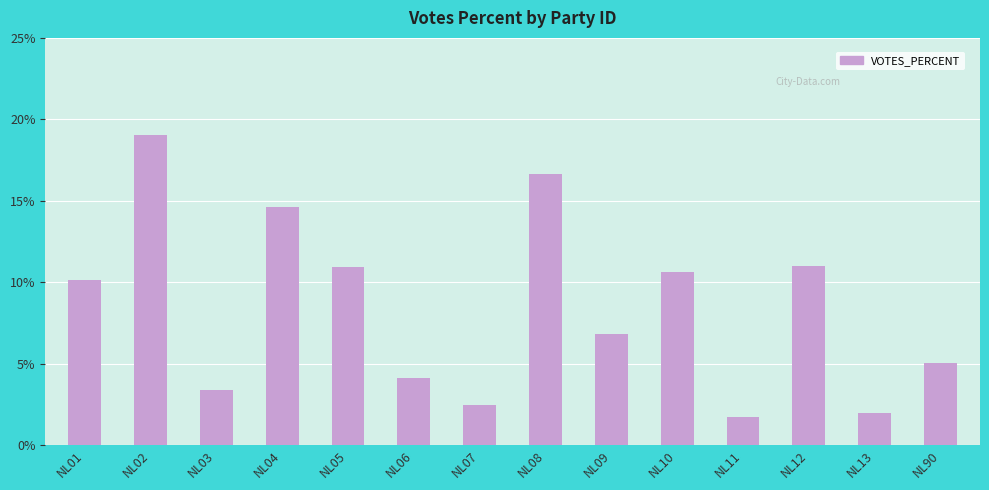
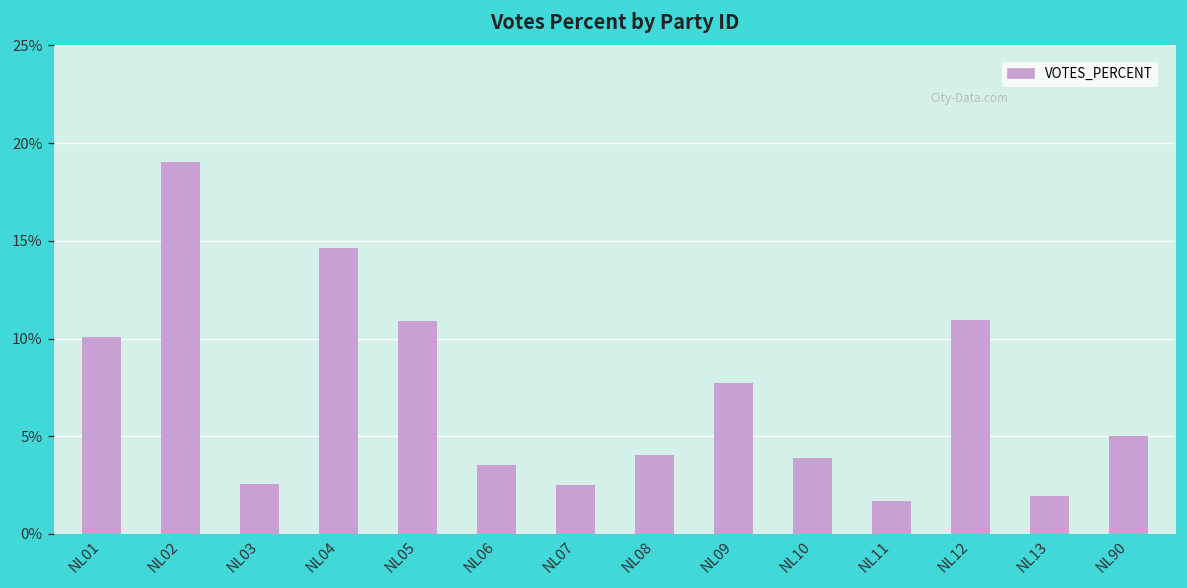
  {
    "NL01": "10.1%",
    "NL02": "19.0%",
-   "NL03": "3.4%",
+   "NL03": "2.6%",
    "NL04": "14.6%",
    "NL05": "10.9%",
-   "NL06": "4.1%",
+   "NL06": "3.5%",
    "NL07": "2.5%",
-   "NL08": "16.6%",
-   "NL09": "6.8%",
-   "NL10": "10.6%",
+   "NL08": "4.0%",
+   "NL09": "7.7%",
+   "NL10": "3.9%",
    "NL11": "1.7%",
    "NL12": "11.0%",
    "NL13": "1.9%",
    "NL90": "5.0%"
  }
